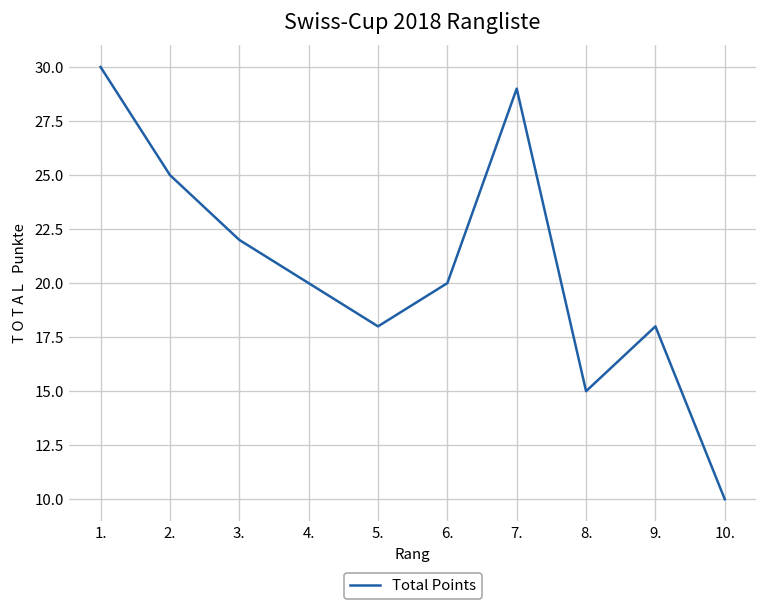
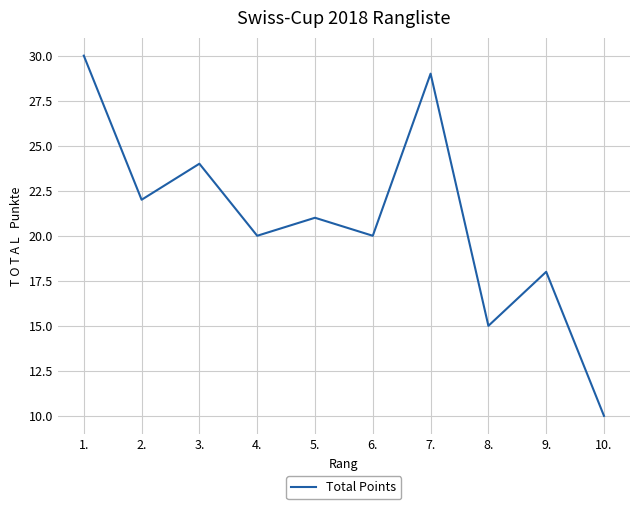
  {
    "1.": 30,
-   "2.": 25,
-   "3.": 22,
+   "2.": 22,
+   "3.": 24,
    "4.": 20,
-   "5.": 18,
+   "5.": 21,
    "6.": 20,
    "7.": 29,
    "8.": 15,
    "9.": 18,
    "10.": 10
  }
